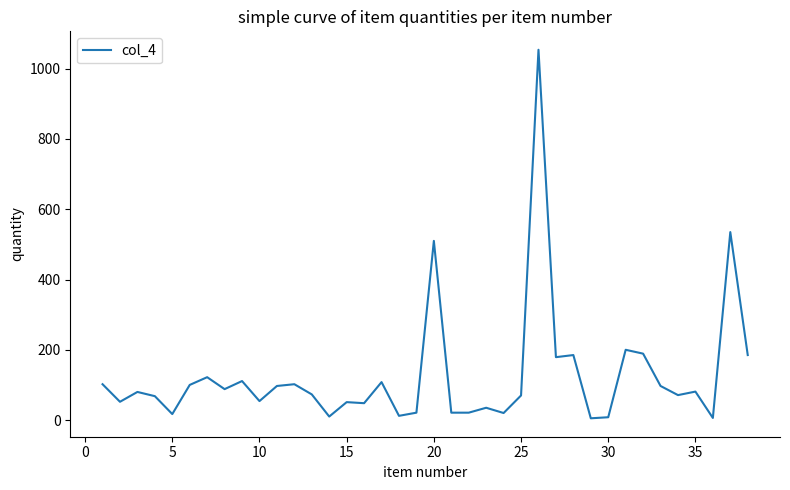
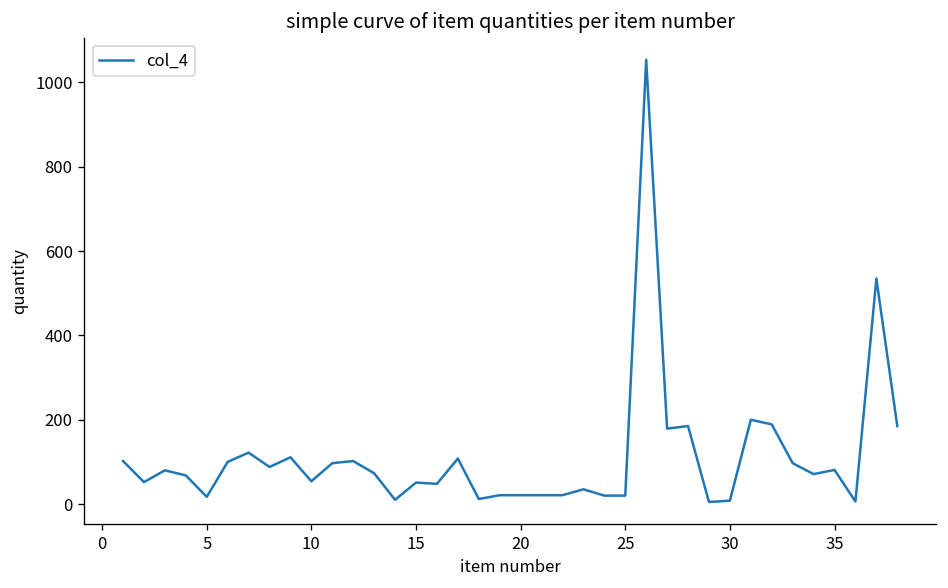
  {
    "5": 20,
    "10": 50,
    "15": 50,
-   "20": 510,
-   "25": 70,
+   "20": 20,
+   "25": 20,
    "30": 10,
    "35": 80
  }
